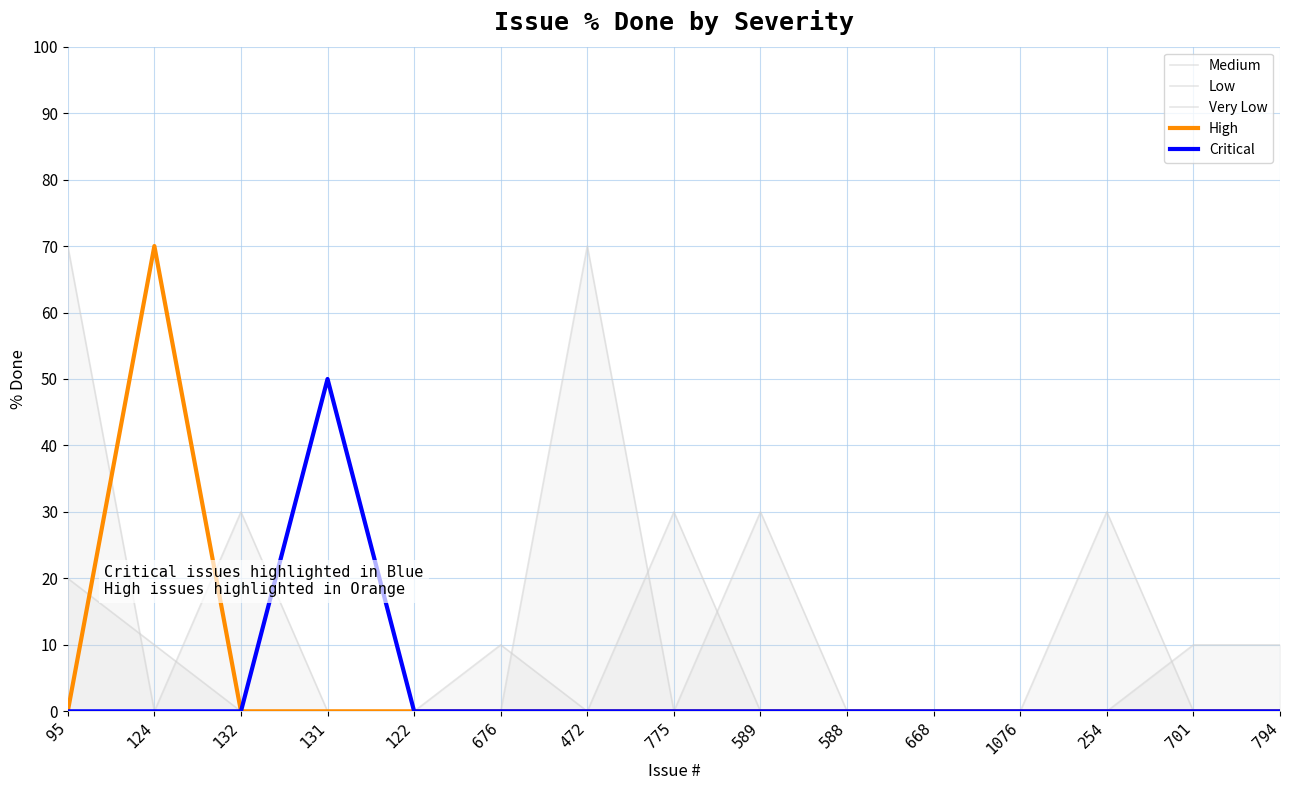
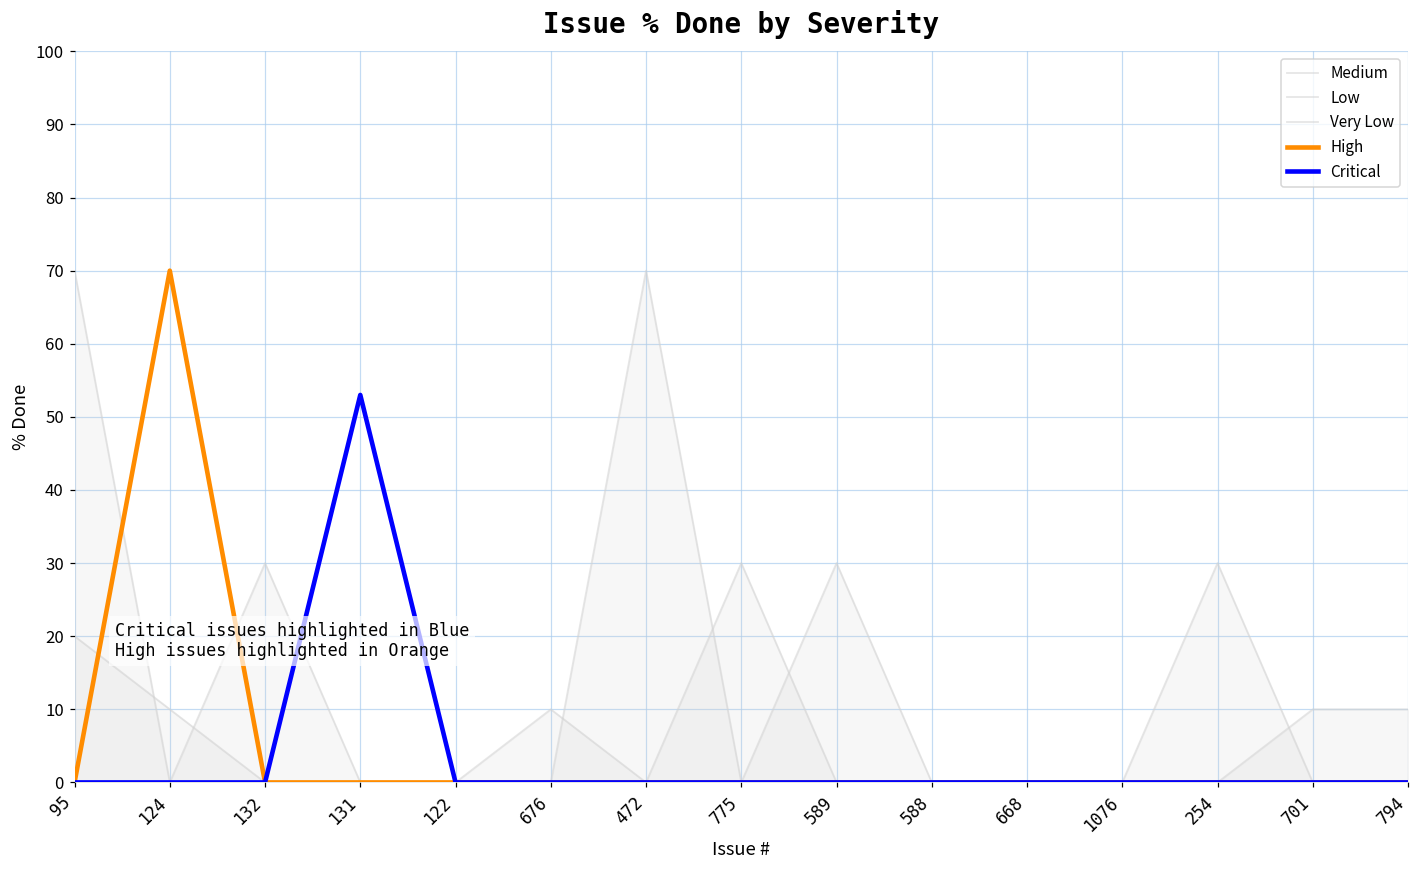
  {
    "High": {
      "124": 70
    },
    "Critical": {
-     "131": 50
+     "131": 53
    }
  }
